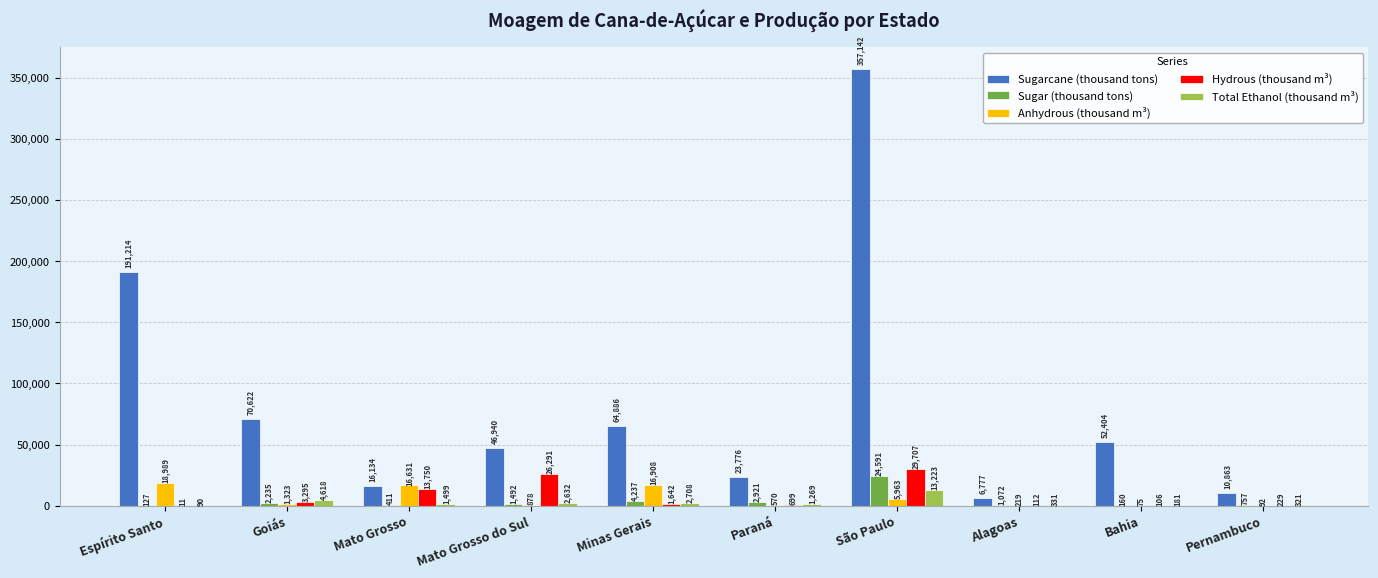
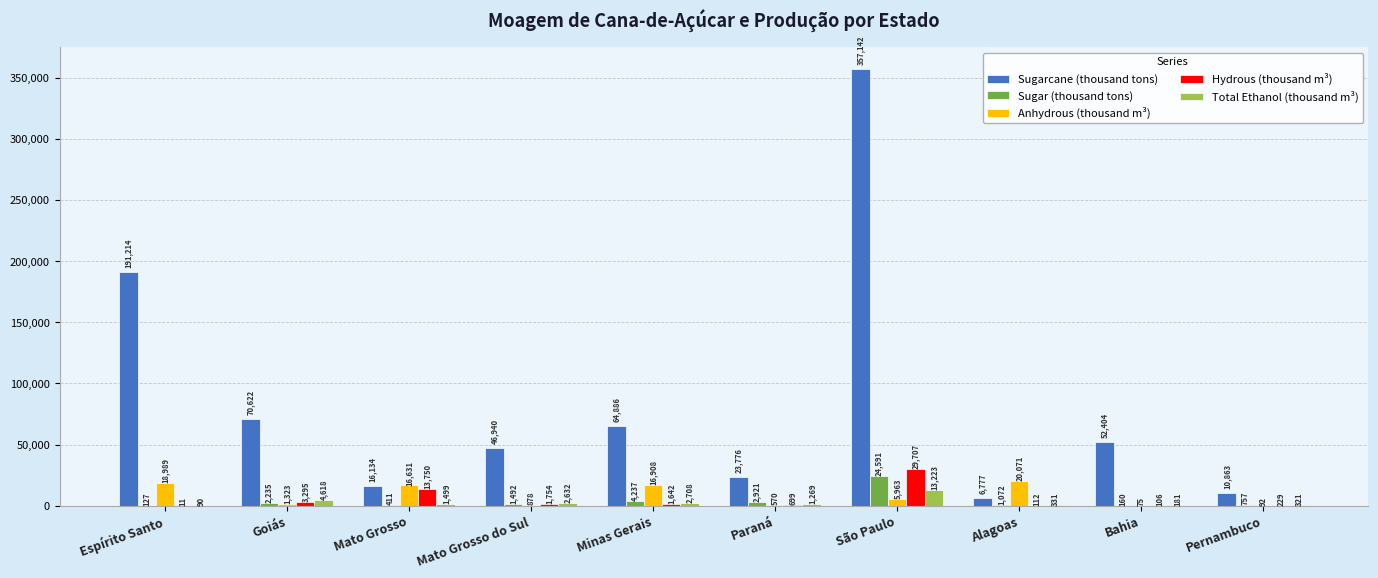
  {
    "Sugarcane (thousand tons)": {
      "Espírito Santo": "191,214",
      "Goiás": "70,622",
      "Mato Grosso": "16,134",
      "Mato Grosso do Sul": "46,940",
      "Minas Gerais": "64,886",
      "Paraná": "23,776",
      "São Paulo": "357,142",
      "Alagoas": "6,777",
      "Bahia": "52,404",
      "Pernambuco": "10,863"
    },
    "Anhydrous (thousand m³)": {
      "Espírito Santo": "18,989",
      "Goiás": "1,323",
      "Mato Grosso": "16,631",
      "Mato Grosso do Sul": "878",
      "Minas Gerais": "16,908",
      "Paraná": "570",
      "São Paulo": "5,963",
-     "Alagoas": "219",
+     "Alagoas": "20,071",
      "Bahia": "75",
      "Pernambuco": "92"
    },
    "Hydrous (thousand m³)": {
      "Espírito Santo": "11",
      "Goiás": "3,295",
      "Mato Grosso": "13,750",
-     "Mato Grosso do Sul": "26,291",
+     "Mato Grosso do Sul": "1,754",
      "Minas Gerais": "1,642",
      "Paraná": "699",
      "São Paulo": "29,707",
      "Alagoas": "112",
      "Bahia": "106",
      "Pernambuco": "229"
    }
  }
